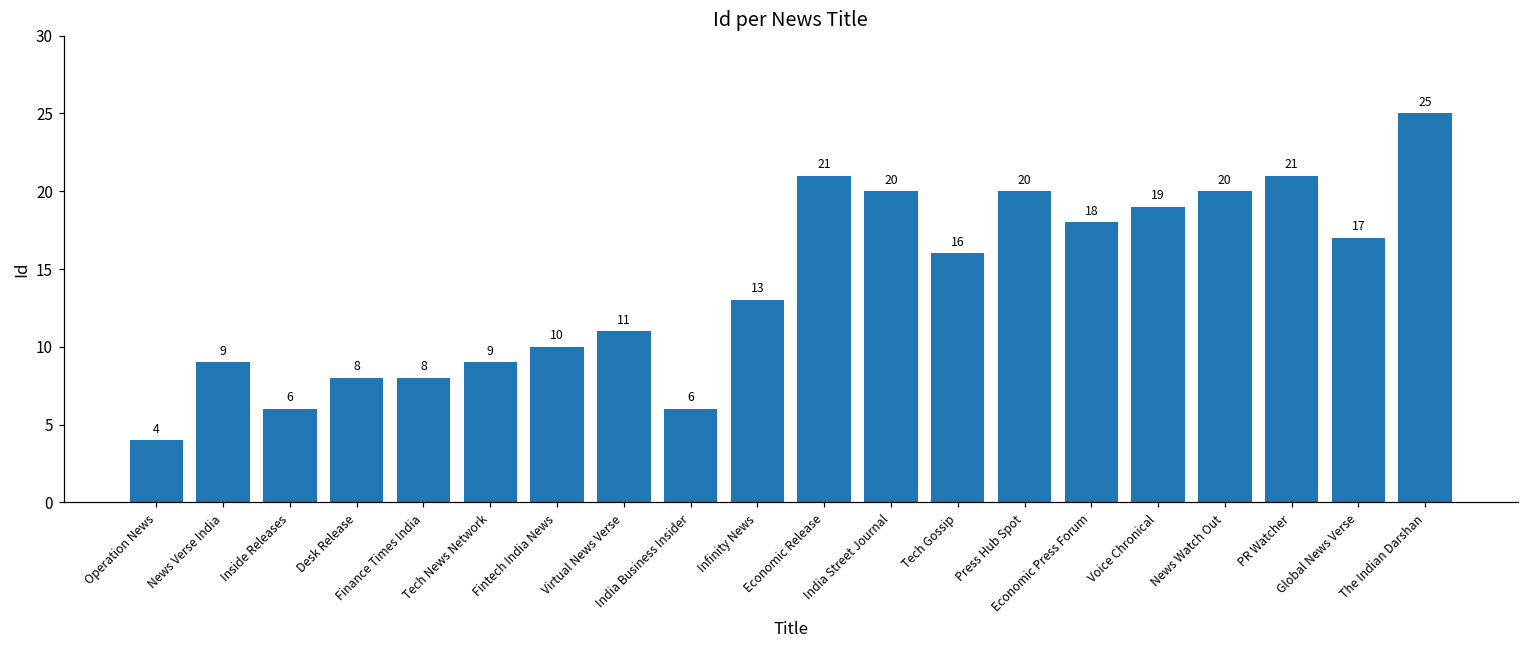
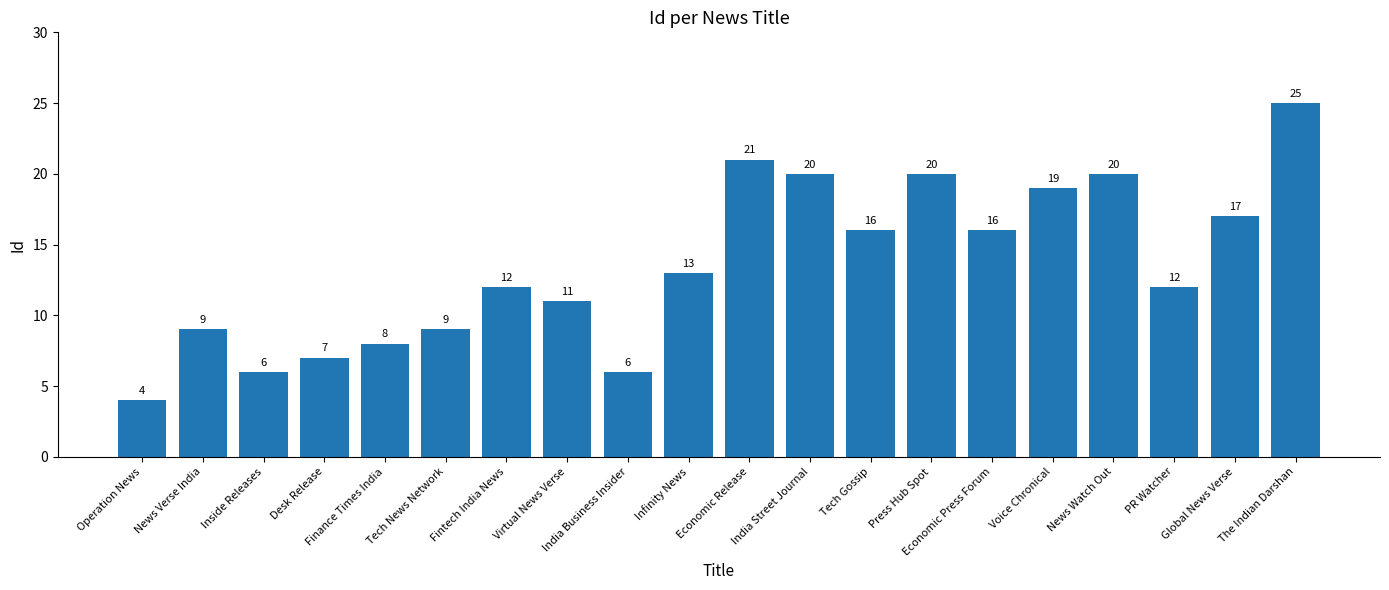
  {
    "Operation News": 4,
    "News Verse India": 9,
    "Inside Releases": 6,
-   "Desk Release": 8,
+   "Desk Release": 7,
    "Finance Times India": 8,
    "Tech News Network": 9,
-   "Fintech India News": 10,
+   "Fintech India News": 12,
    "Virtual News Verse": 11,
    "India Business Insider": 6,
    "Infinity News": 13,
    "Economic Release": 21,
    "India Street Journal": 20,
    "Tech Gossip": 16,
    "Press Hub Spot": 20,
-   "Economic Press Forum": 18,
+   "Economic Press Forum": 16,
    "Voice Chronical": 19,
    "News Watch Out": 20,
-   "PR Watcher": 21,
+   "PR Watcher": 12,
    "Global News Verse": 17,
    "The Indian Darshan": 25
  }
